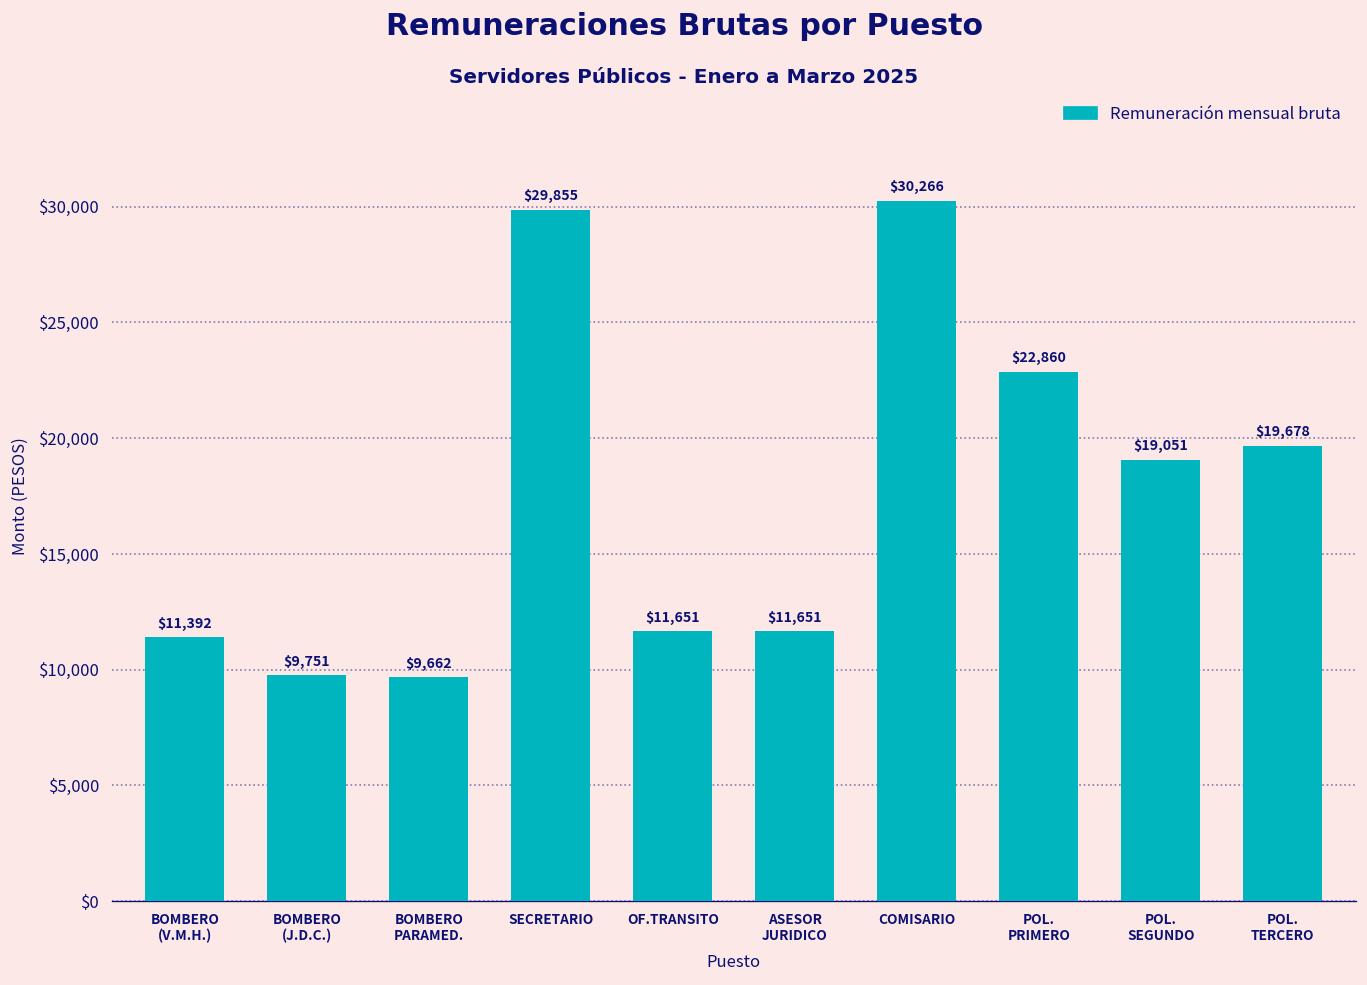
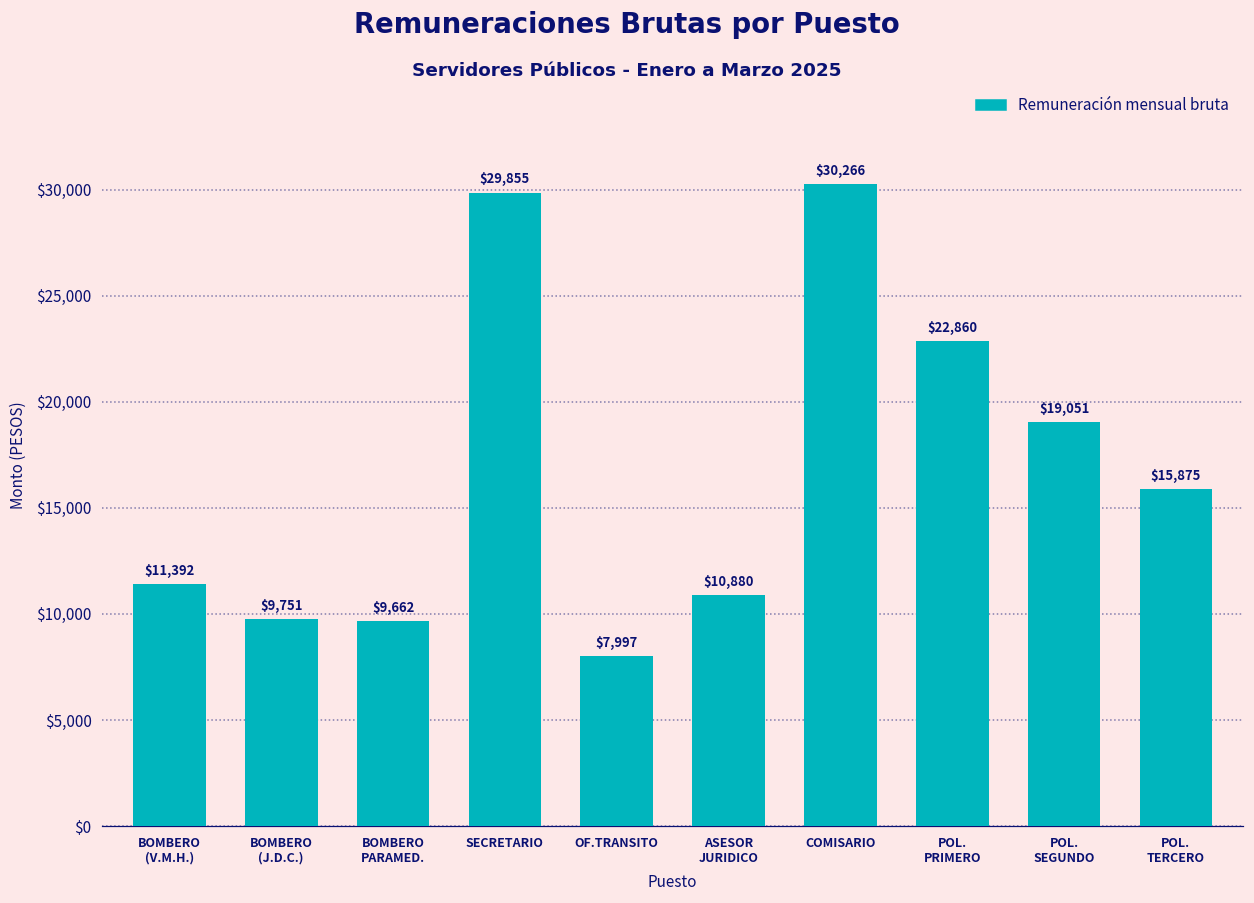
  {
    "BOMBERO (V.M.H.)": "$11,392",
    "BOMBERO (J.D.C.)": "$9,751",
    "BOMBERO PARAMED.": "$9,662",
    "SECRETARIO": "$29,855",
-   "OF.TRANSITO": "$11,651",
-   "ASESOR JURIDICO": "$11,651",
+   "OF.TRANSITO": "$7,997",
+   "ASESOR JURIDICO": "$10,880",
    "COMISARIO": "$30,266",
    "POL. PRIMERO": "$22,860",
    "POL. SEGUNDO": "$19,051",
-   "POL. TERCERO": "$19,678"
+   "POL. TERCERO": "$15,875"
  }
